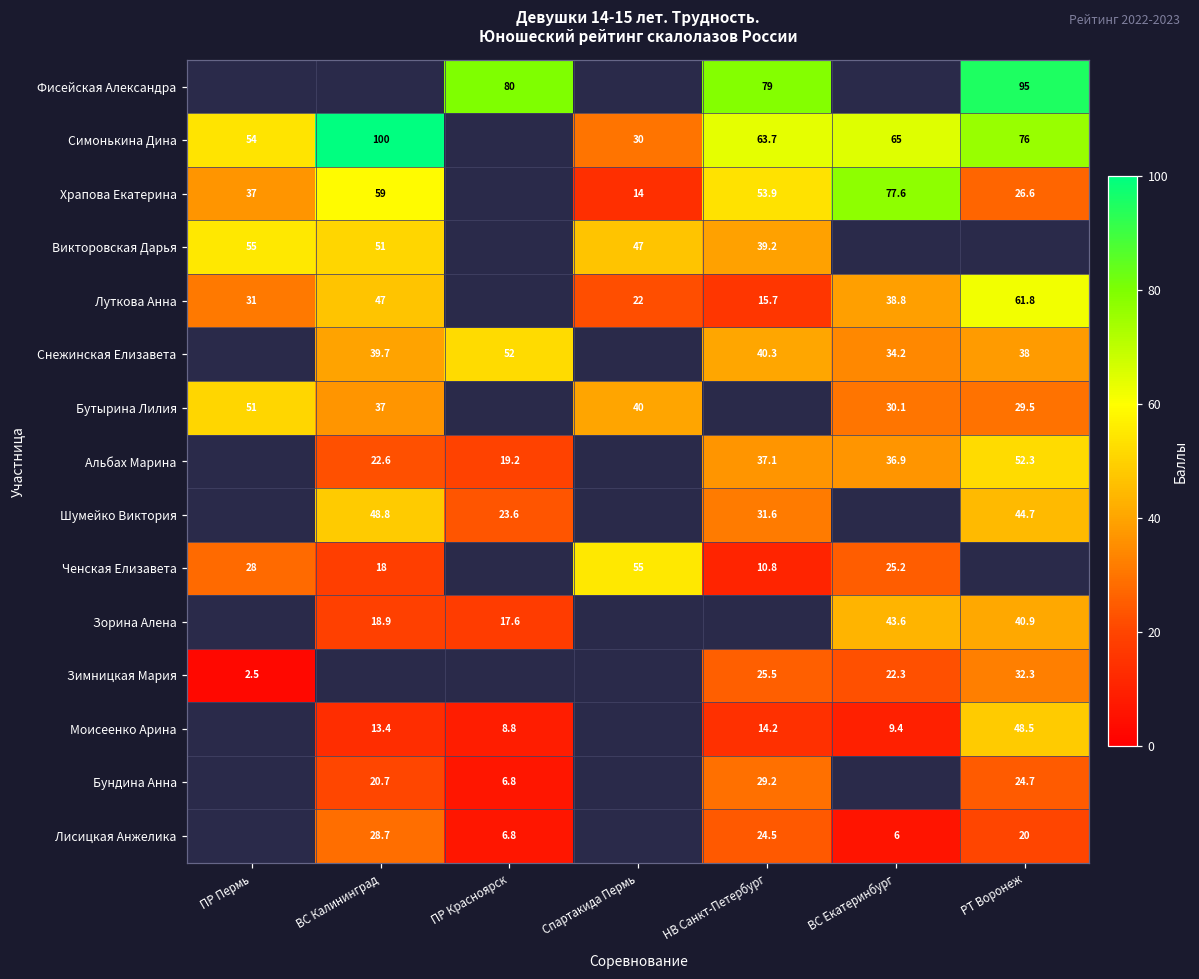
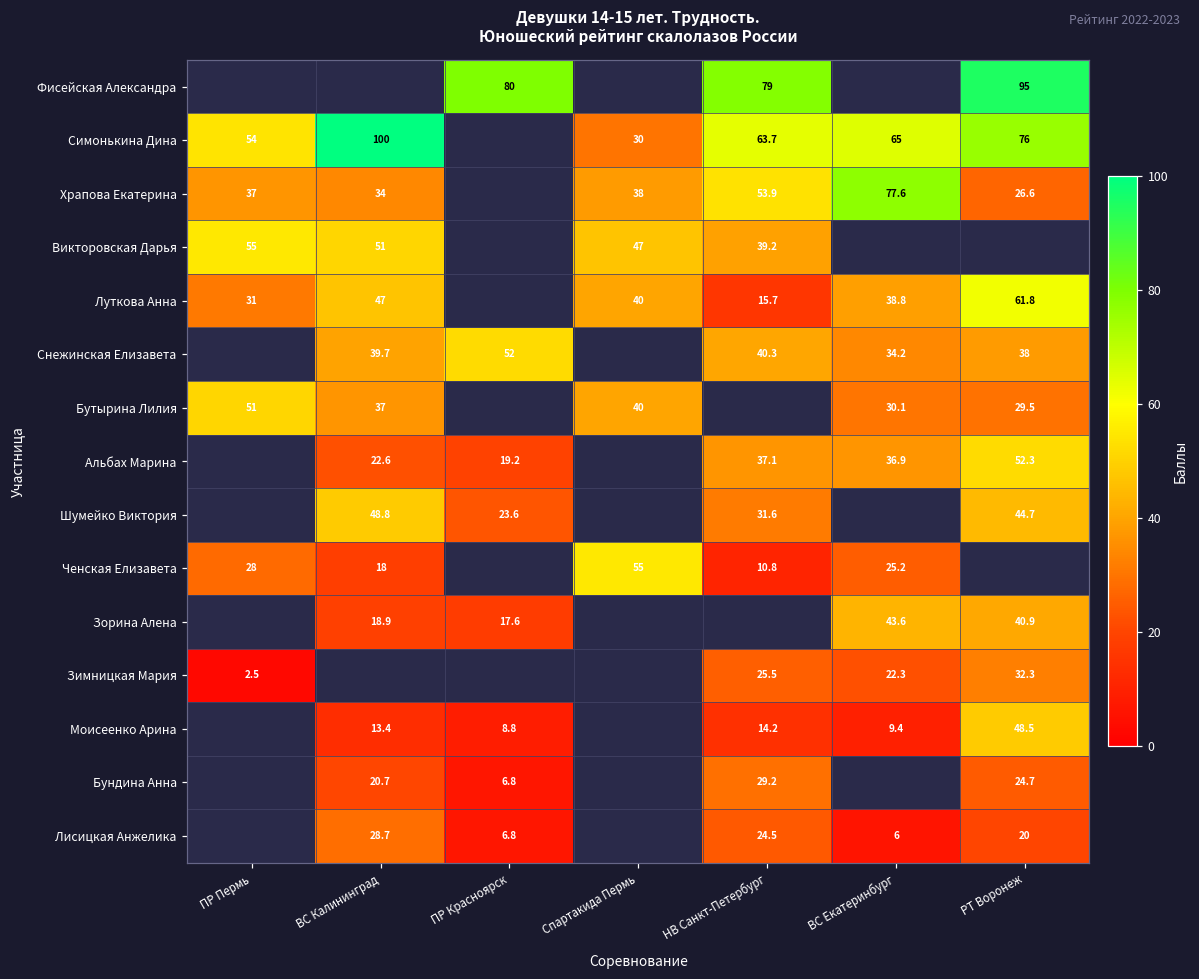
  {
    "Фисейская Александра": {
      "ПР Красноярск": 80,
      "НВ Санкт-Петербург": 79,
      "РТ Воронеж": 95
    },
    "Симонькина Дина": {
      "ПР Пермь": 54,
      "ВС Калининград": 100,
      "Спартакида Пермь": 30,
      "НВ Санкт-Петербург": 63.7,
      "ВС Екатеринбург": 65,
      "РТ Воронеж": 76
    },
    "Храпова Екатерина": {
      "ПР Пермь": 37,
-     "ВС Калининград": 59,
-     "Спартакида Пермь": 14,
+     "ВС Калининград": 34,
+     "Спартакида Пермь": 38,
      "НВ Санкт-Петербург": 53.9,
      "ВС Екатеринбург": 77.6,
      "РТ Воронеж": 26.6
    },
    "Викторовская Дарья": {
      "ПР Пермь": 55,
      "ВС Калининград": 51,
      "Спартакида Пермь": 47,
      "НВ Санкт-Петербург": 39.2
    },
    "Луткова Анна": {
      "ПР Пермь": 31,
      "ВС Калининград": 47,
-     "Спартакида Пермь": 22,
+     "Спартакида Пермь": 40,
      "НВ Санкт-Петербург": 15.7,
      "ВС Екатеринбург": 38.8,
      "РТ Воронеж": 61.8
    },
    "Снежинская Елизавета": {
      "ВС Калининград": 39.7,
      "ПР Красноярск": 52,
      "НВ Санкт-Петербург": 40.3,
      "ВС Екатеринбург": 34.2,
      "РТ Воронеж": 38
    },
    "Бутырина Лилия": {
      "ПР Пермь": 51,
      "ВС Калининград": 37,
      "Спартакида Пермь": 40,
      "ВС Екатеринбург": 30.1,
      "РТ Воронеж": 29.5
    },
    "Альбах Марина": {
      "ВС Калининград": 22.6,
      "ПР Красноярск": 19.2,
      "НВ Санкт-Петербург": 37.1,
      "ВС Екатеринбург": 36.9,
      "РТ Воронеж": 52.3
    },
    "Шумейко Виктория": {
      "ВС Калининград": 48.8,
      "ПР Красноярск": 23.6,
      "НВ Санкт-Петербург": 31.6,
      "РТ Воронеж": 44.7
    },
    "Ченская Елизавета": {
      "ПР Пермь": 28,
      "ВС Калининград": 18,
      "Спартакида Пермь": 55,
      "НВ Санкт-Петербург": 10.8,
      "ВС Екатеринбург": 25.2
    },
    "Зорина Алена": {
      "ВС Калининград": 18.9,
      "ПР Красноярск": 17.6,
      "ВС Екатеринбург": 43.6,
      "РТ Воронеж": 40.9
    },
    "Зимницкая Мария": {
      "ПР Пермь": 2.5,
      "НВ Санкт-Петербург": 25.5,
      "ВС Екатеринбург": 22.3,
      "РТ Воронеж": 32.3
    },
    "Моисеенко Арина": {
      "ВС Калининград": 13.4,
      "ПР Красноярск": 8.8,
      "НВ Санкт-Петербург": 14.2,
      "ВС Екатеринбург": 9.4,
      "РТ Воронеж": 48.5
    },
    "Бундина Анна": {
      "ВС Калининград": 20.7,
      "ПР Красноярск": 6.8,
      "НВ Санкт-Петербург": 29.2,
      "РТ Воронеж": 24.7
    },
    "Лисицкая Анжелика": {
      "ВС Калининград": 28.7,
      "ПР Красноярск": 6.8,
      "НВ Санкт-Петербург": 24.5,
      "ВС Екатеринбург": 6,
      "РТ Воронеж": 20
    }
  }
